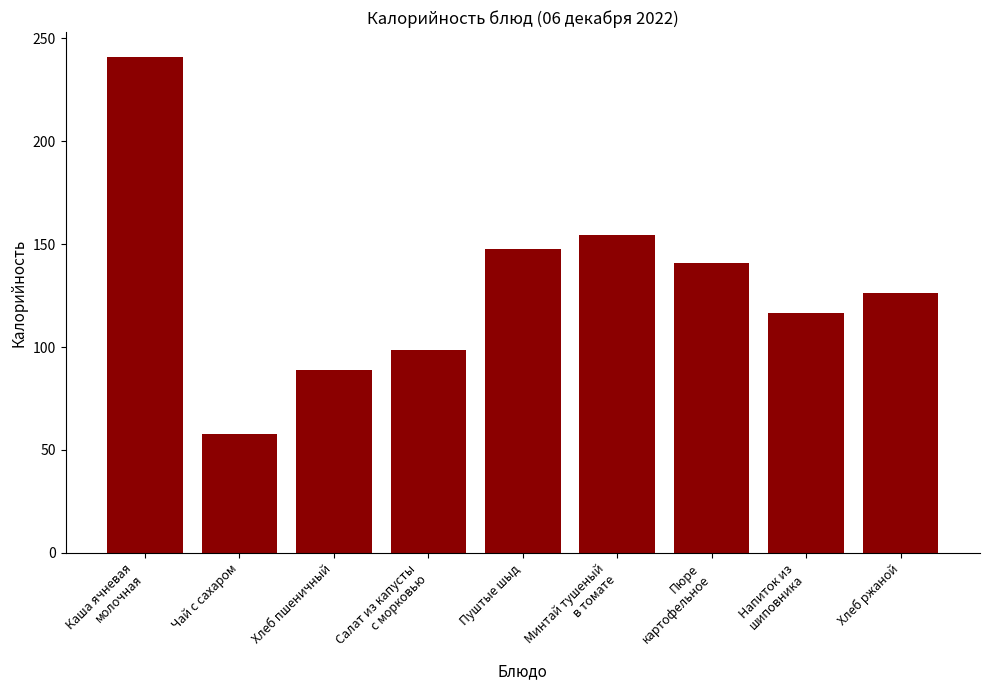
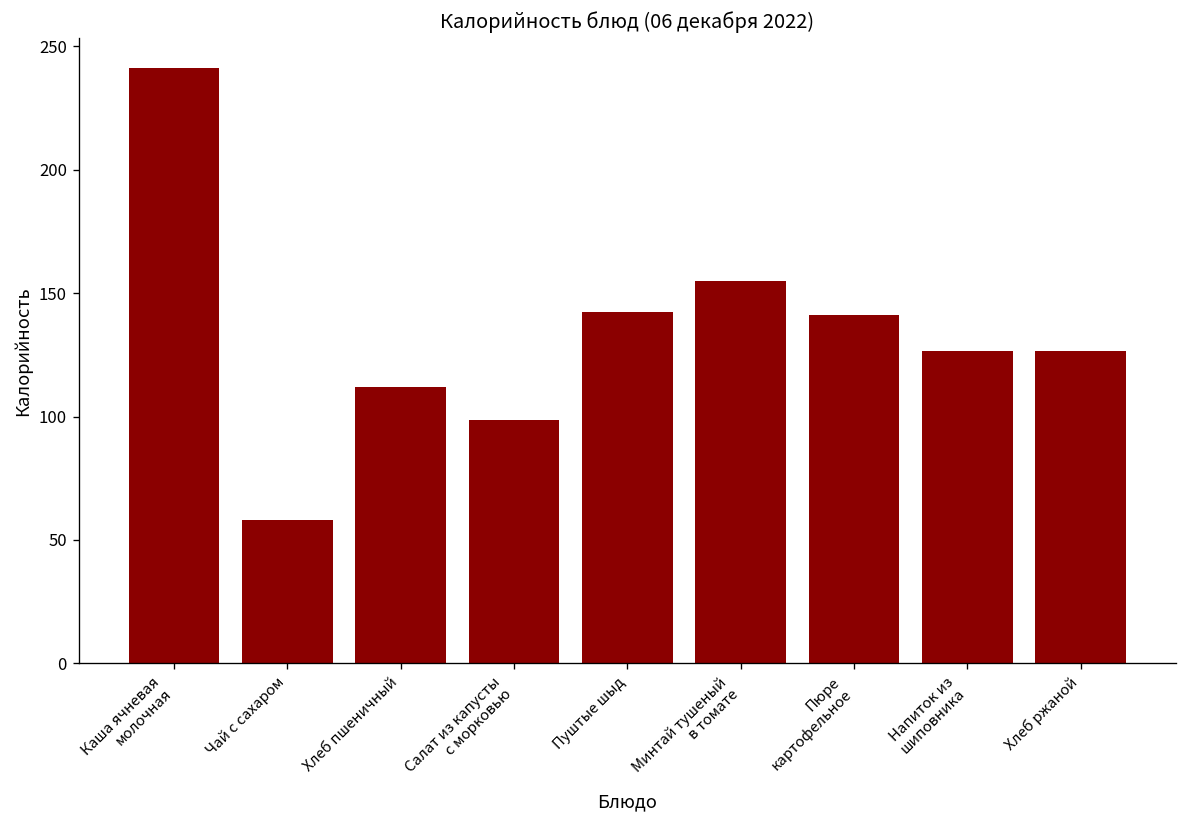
  {
    "Каша ячневая молочная": 241,
    "Чай с сахаром": 58,
-   "Хлеб пшеничный": 89,
+   "Хлеб пшеничный": 112,
    "Салат из капусты с морковью": 99,
-   "Пуштые шыд": 147,
+   "Пуштые шыд": 142,
    "Минтай тушеный в томате": 155,
    "Пюре картофельное": 141,
-   "Напиток из шиповника": 117,
+   "Напиток из шиповника": 127,
    "Хлеб ржаной": 126
  }
